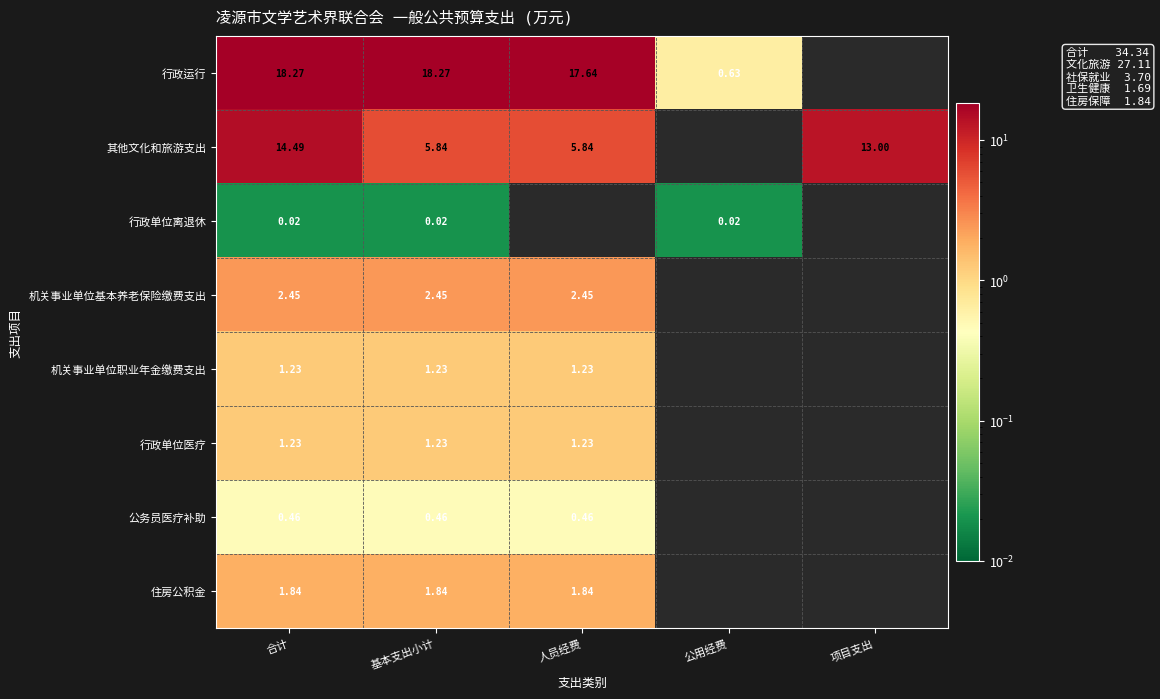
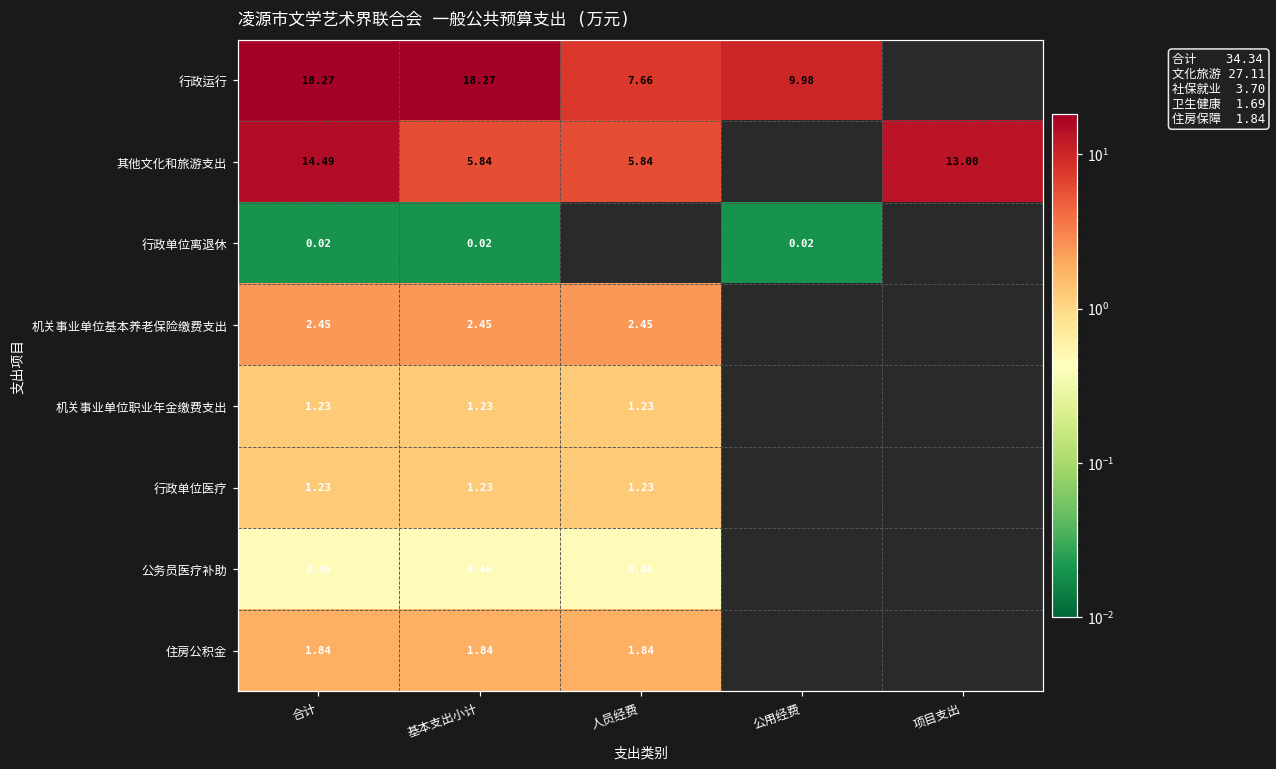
  {
    "行政运行": {
      "合计": 18.27,
      "基本支出小计": 18.27,
-     "人员经费": 17.64,
-     "公用经费": 0.63
+     "人员经费": 7.66,
+     "公用经费": 9.98
    },
    "其他文化和旅游支出": {
      "合计": 14.49,
      "基本支出小计": 5.84,
      "人员经费": 5.84,
      "项目支出": 13.00
    },
    "行政单位离退休": {
      "合计": 0.02,
      "基本支出小计": 0.02,
      "公用经费": 0.02
    },
    "机关事业单位基本养老保险缴费支出": {
      "合计": 2.45,
      "基本支出小计": 2.45,
      "人员经费": 2.45
    },
    "机关事业单位职业年金缴费支出": {
      "合计": 1.23,
      "基本支出小计": 1.23,
      "人员经费": 1.23
    },
    "行政单位医疗": {
      "合计": 1.23,
      "基本支出小计": 1.23,
      "人员经费": 1.23
    },
    "公务员医疗补助": {
      "合计": 0.46,
      "基本支出小计": 0.46,
      "人员经费": 0.46
    },
    "住房公积金": {
      "合计": 1.84,
      "基本支出小计": 1.84,
      "人员经费": 1.84
    }
  }
